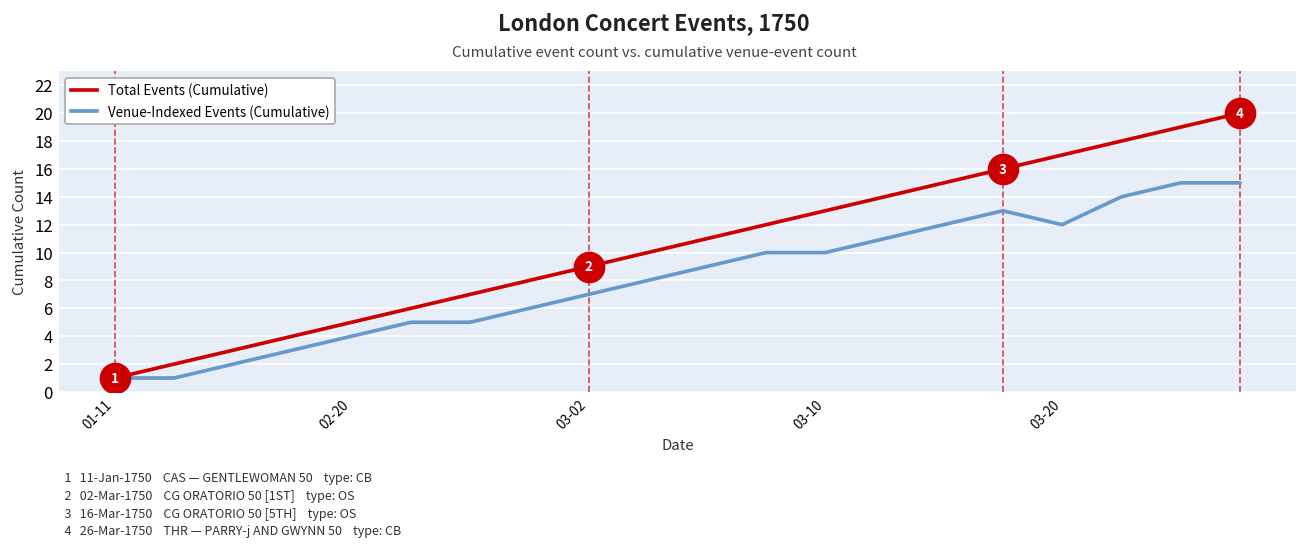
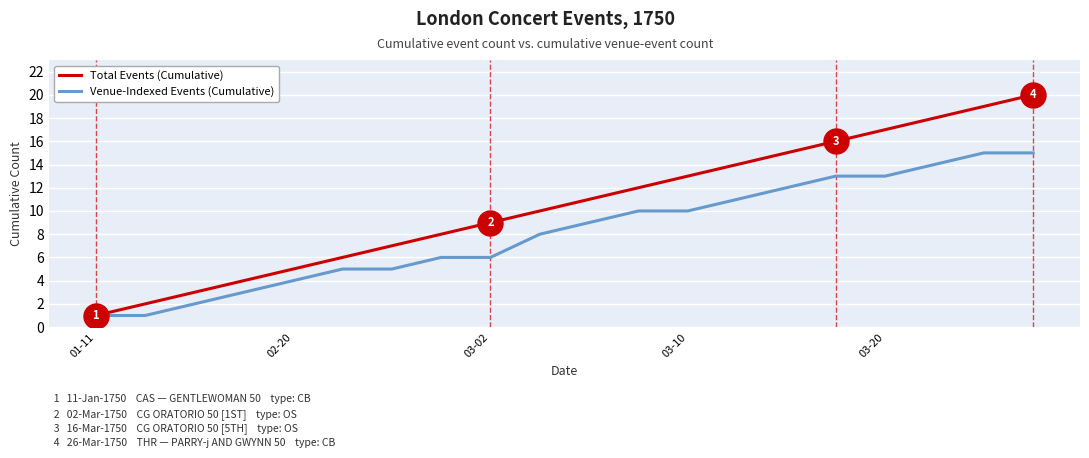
  {
    "Venue-Indexed Events (Cumulative)": {
      "02-20": 4,
-     "03-02": 7,
+     "03-02": 6,
      "03-10": 10,
-     "03-20": 12
+     "03-20": 13
    }
  }
